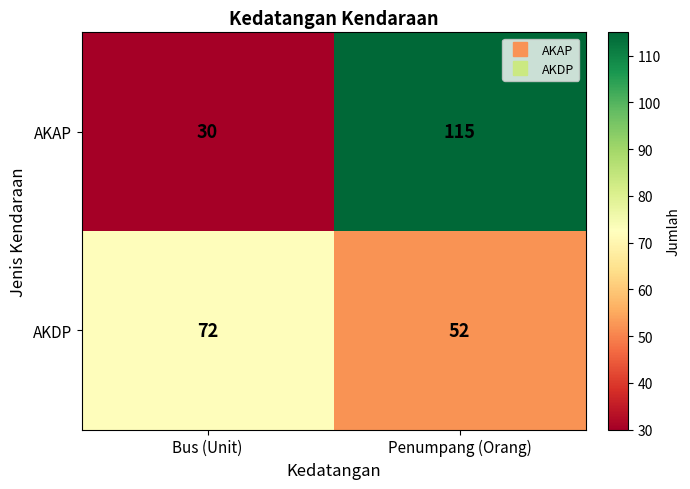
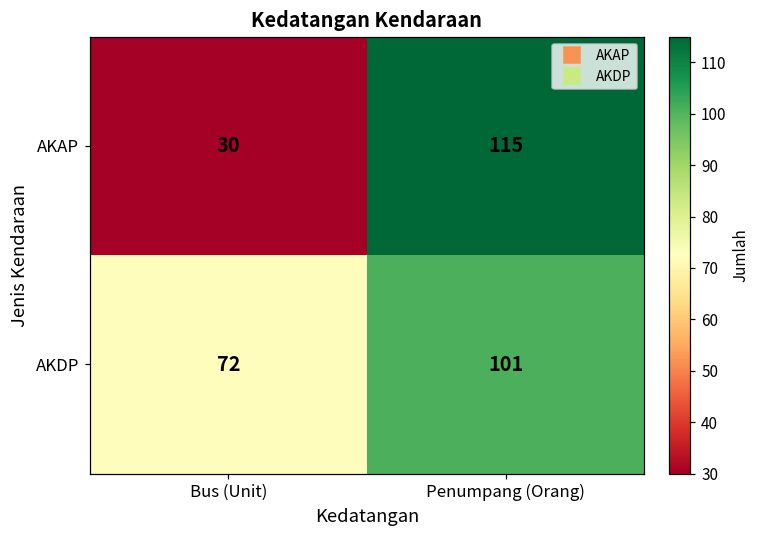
  {
    "AKAP": {
      "Bus (Unit)": 30,
      "Penumpang (Orang)": 115
    },
    "AKDP": {
      "Bus (Unit)": 72,
-     "Penumpang (Orang)": 52
+     "Penumpang (Orang)": 101
    }
  }
